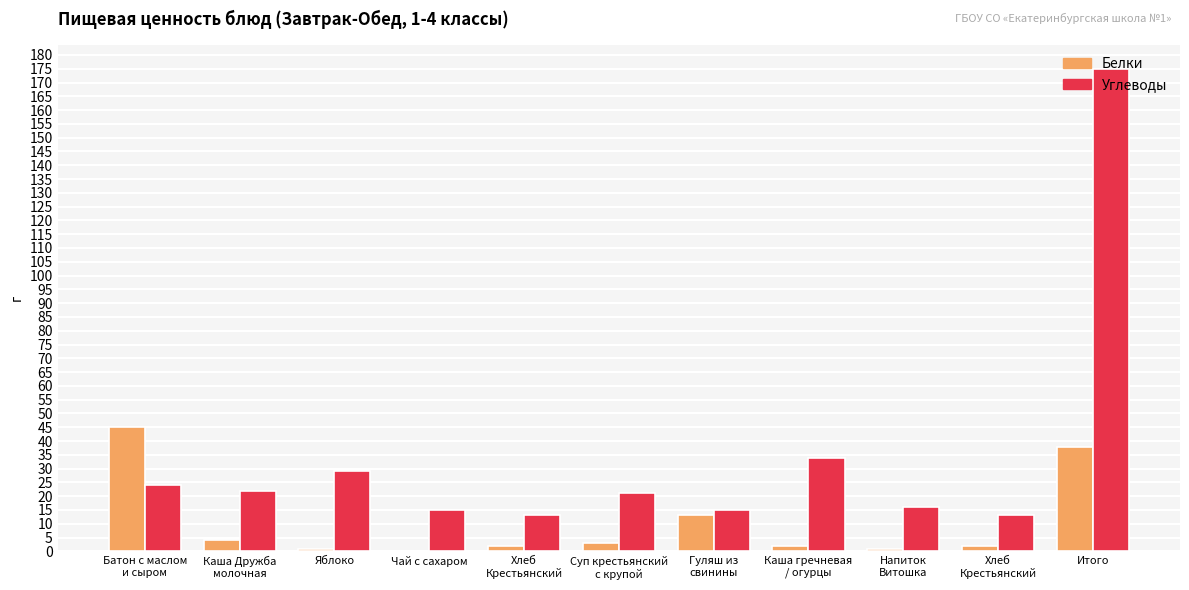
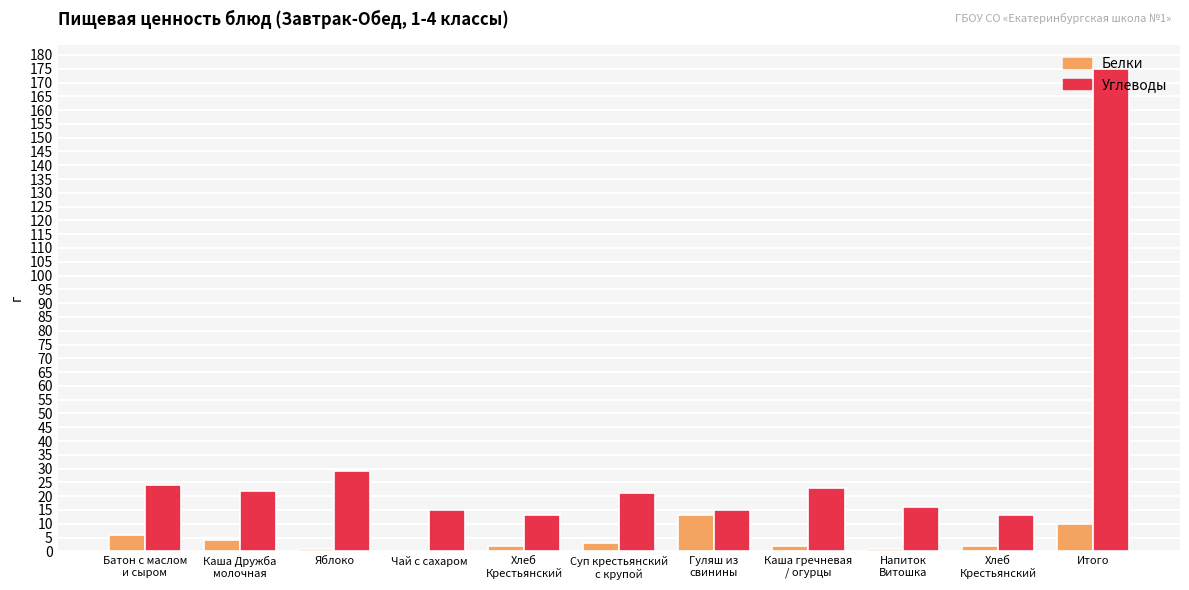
  {
    "Белки": {
-     "Батон с маслом и сыром": 45,
+     "Батон с маслом и сыром": 6,
      "Каша Дружба молочная": 4,
      "Яблоко": 1,
      "Чай с сахаром": 0,
      "Суп крестьянский с крупой": 3,
      "Гуляш из свинины": 13,
      "Каша гречневая / огурцы": 2,
      "Напиток Витошка": 1,
-     "Итого": 38
+     "Итого": 10
    },
    "Углеводы": {
      "Батон с маслом и сыром": 24,
      "Каша Дружба молочная": 22,
      "Яблоко": 29,
      "Чай с сахаром": 15,
      "Суп крестьянский с крупой": 21,
      "Гуляш из свинины": 15,
-     "Каша гречневая / огурцы": 34,
+     "Каша гречневая / огурцы": 23,
      "Напиток Витошка": 16,
      "Итого": 175
    }
  }
